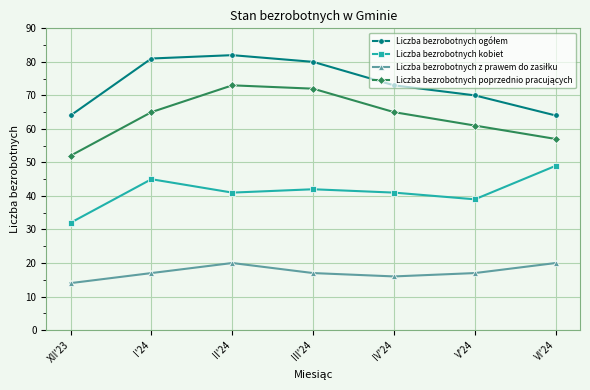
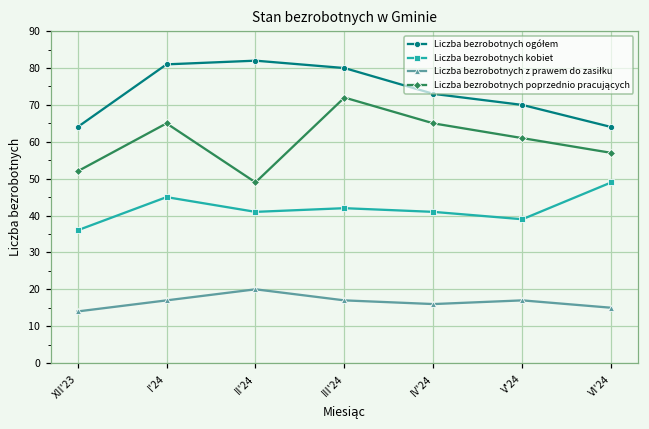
  {
    "Liczba bezrobotnych ogółem": {
      "XII'23": 64,
      "I'24": 81,
      "II'24": 82,
      "III'24": 80,
      "V'24": 70,
      "VI'24": 64
    },
    "Liczba bezrobotnych kobiet": {
-     "XII'23": 32,
+     "XII'23": 36,
      "I'24": 45,
      "II'24": 41,
      "III'24": 42,
      "IV'24": 41,
      "V'24": 39,
      "VI'24": 49
    },
    "Liczba bezrobotnych z prawem do zasiłku": {
      "XII'23": 14,
      "I'24": 17,
      "II'24": 20,
      "III'24": 17,
      "IV'24": 16,
      "V'24": 17,
-     "VI'24": 20
+     "VI'24": 15
    },
    "Liczba bezrobotnych poprzednio pracujących": {
      "XII'23": 52,
      "I'24": 65,
-     "II'24": 73,
+     "II'24": 49,
      "III'24": 72,
      "IV'24": 65,
      "V'24": 61,
      "VI'24": 57
    }
  }
